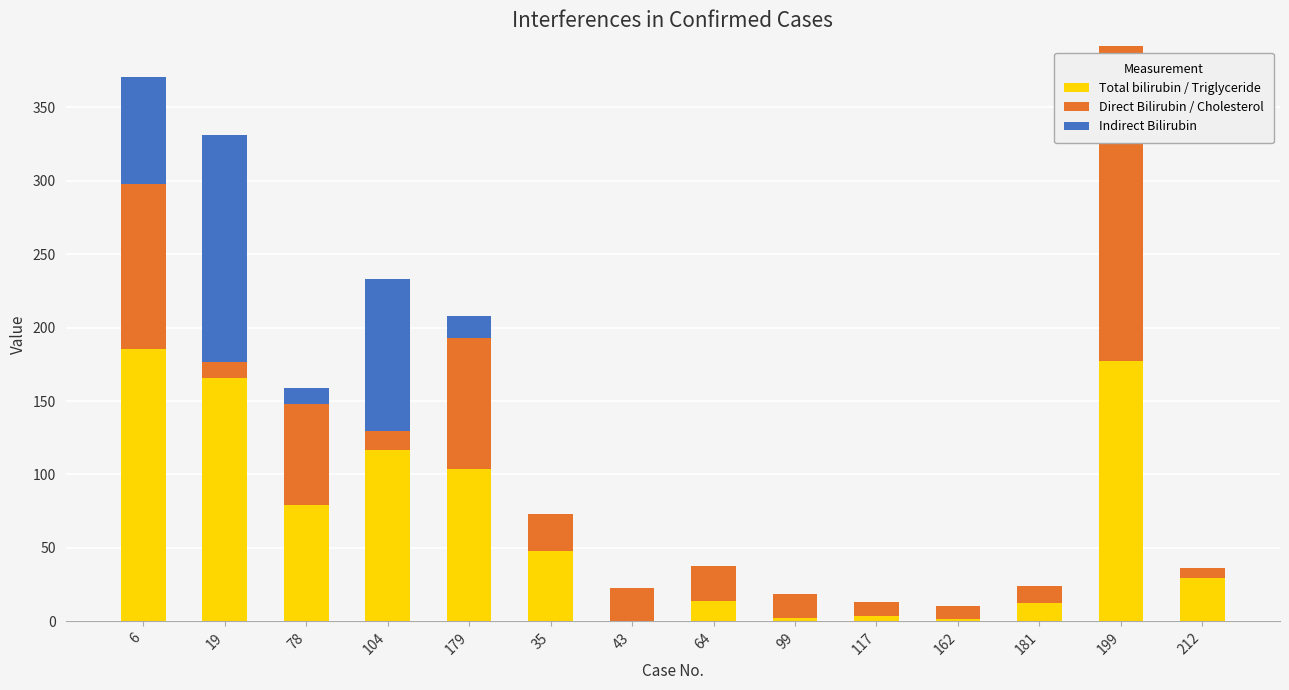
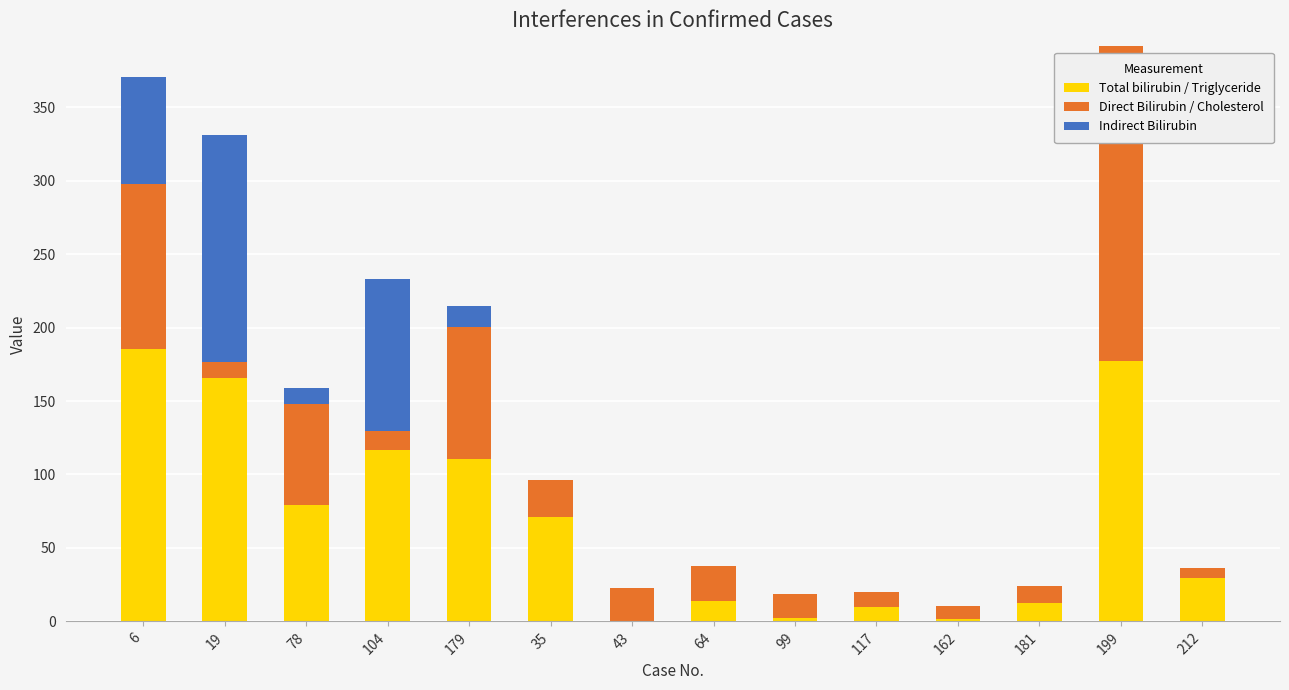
  {
    "Total bilirubin / Triglyceride": {
      "6": 185,
      "19": 166,
      "78": 79,
      "104": 117,
-     "179": 104,
-     "35": 48,
+     "179": 111,
+     "35": 71,
      "64": 14,
      "99": 3,
-     "117": 4,
+     "117": 10,
      "181": 13,
      "199": 178,
      "212": 29
    },
    "Direct Bilirubin / Cholesterol": {
      "6": 113,
      "19": 11,
      "78": 69,
      "104": 13,
      "179": 89,
      "35": 25,
      "43": 22,
      "64": 24,
      "99": 16,
      "117": 10,
      "162": 9,
      "181": 11,
      "199": 214,
      "212": 7
    },
    "Indirect Bilirubin": {
      "6": 73,
      "19": 155,
      "78": 11,
      "104": 104,
      "179": 14,
      "35": 0,
      "43": 0,
      "64": 0,
      "99": 0,
      "117": 0,
      "162": 0,
      "181": 0,
      "199": 0,
      "212": 0
    }
  }
